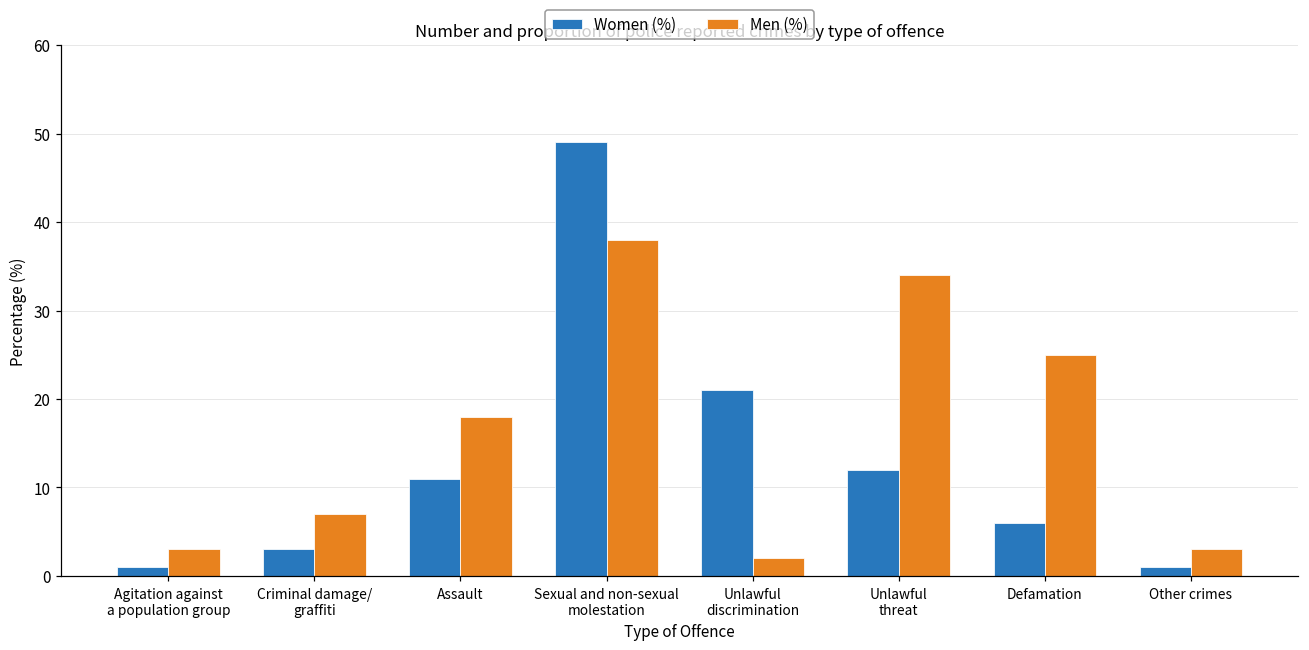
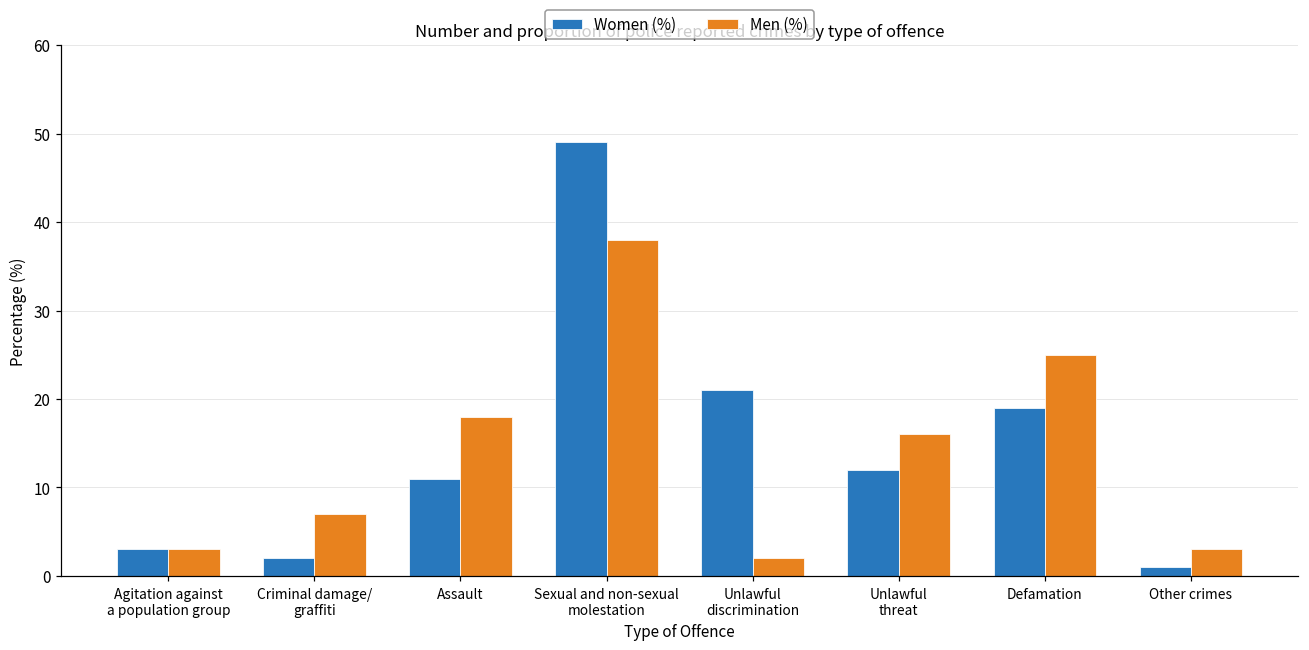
  {
    "Women (%)": {
-     "Agitation against a population group": 1,
-     "Criminal damage/ graffiti": 3,
+     "Agitation against a population group": 3,
+     "Criminal damage/ graffiti": 2,
      "Assault": 11,
      "Sexual and non-sexual molestation": 49,
      "Unlawful discrimination": 21,
      "Unlawful threat": 12,
-     "Defamation": 6,
+     "Defamation": 19,
      "Other crimes": 1
    },
    "Men (%)": {
      "Agitation against a population group": 3,
      "Criminal damage/ graffiti": 7,
      "Assault": 18,
      "Sexual and non-sexual molestation": 38,
      "Unlawful discrimination": 2,
-     "Unlawful threat": 34,
+     "Unlawful threat": 16,
      "Defamation": 25,
      "Other crimes": 3
    }
  }
